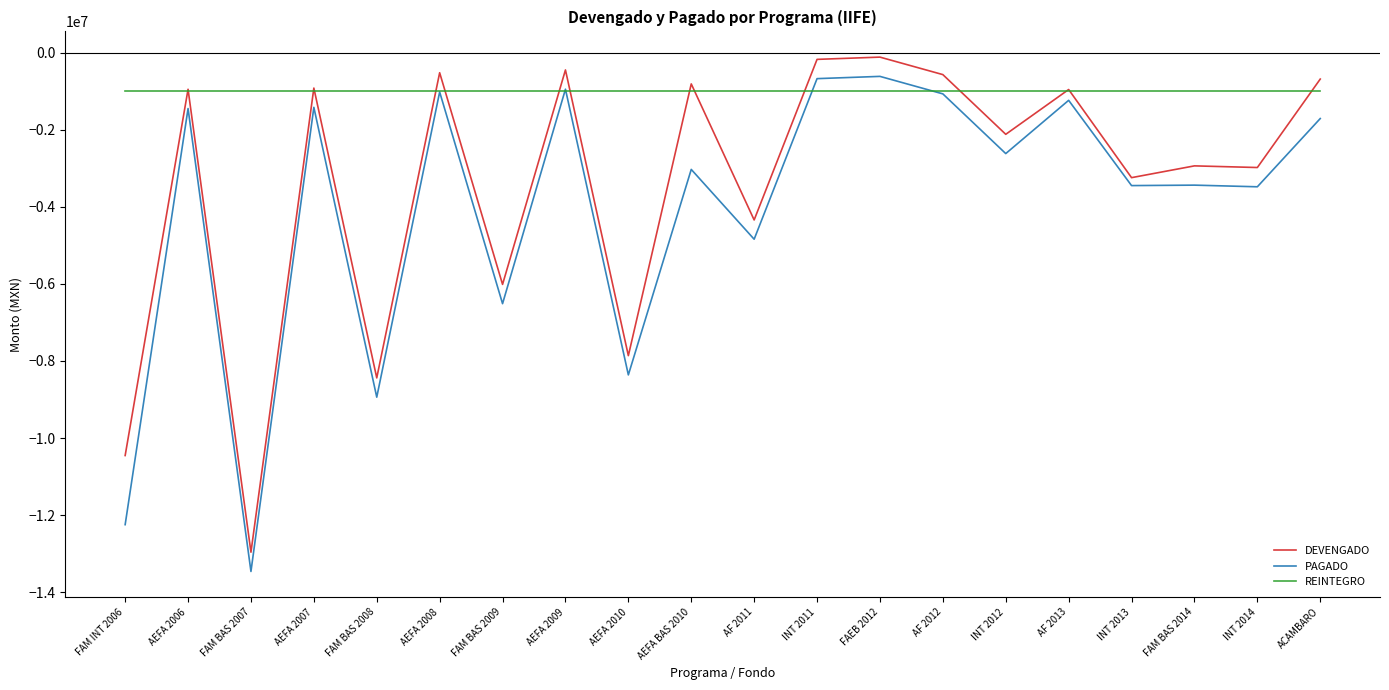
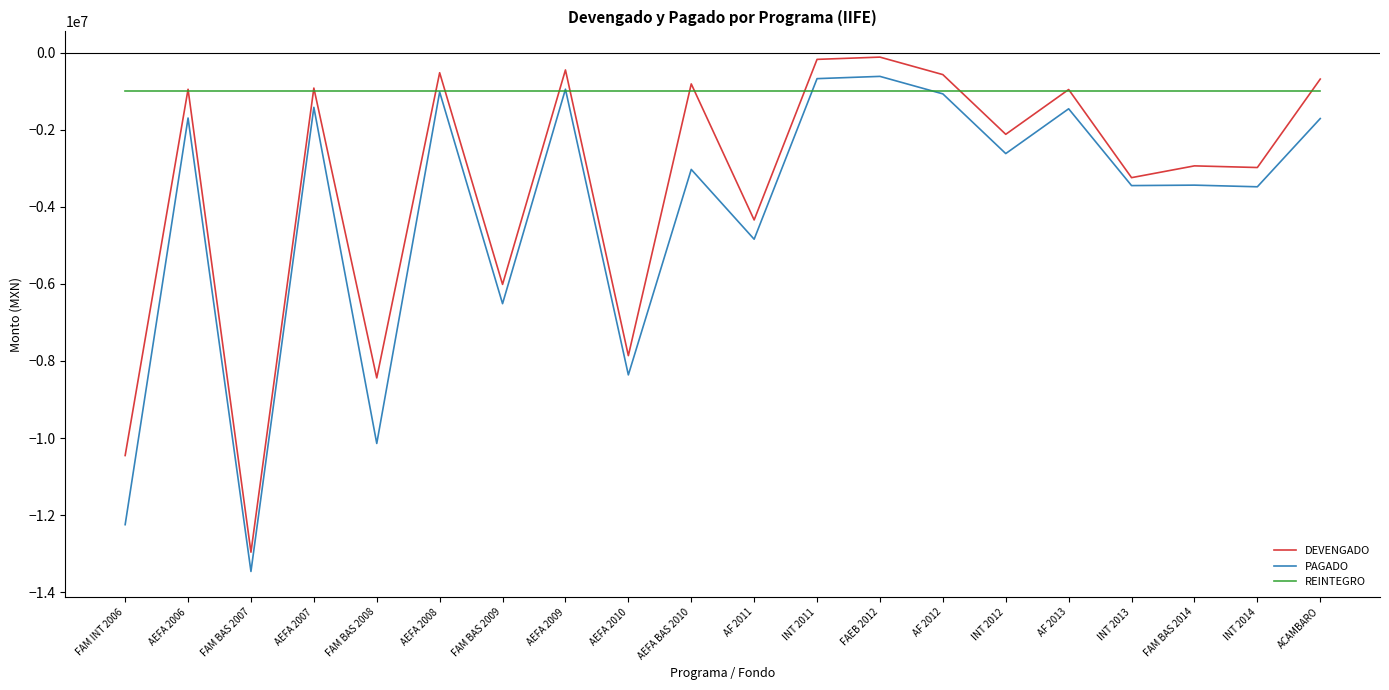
  {
    "DEVENGADO": {
      "FAM INT 2006": -10500000,
      "FAM BAS 2007": -13000000,
      "AEFA 2007": -900000,
      "FAM BAS 2008": -8400000,
      "AEFA 2008": -500000,
      "FAM BAS 2009": -6000000,
      "AEFA 2009": -400000,
      "AEFA 2010": -7900000,
      "AEFA BAS 2010": -800000,
      "AF 2011": -4300000,
      "INT 2011": -200000,
      "FAEB 2012": -100000,
      "AF 2012": -600000,
      "INT 2012": -2100000,
      "INT 2013": -3200000,
      "FAM BAS 2014": -2900000,
      "INT 2014": -3000000,
      "ACAMBARO": -700000
    },
    "PAGADO": {
      "FAM INT 2006": -12200000,
-     "AEFA 2006": -1400000,
+     "AEFA 2006": -1700000,
      "FAM BAS 2007": -13500000,
      "AEFA 2007": -1400000,
-     "FAM BAS 2008": -8900000,
+     "FAM BAS 2008": -10100000,
      "FAM BAS 2009": -6500000,
      "AEFA 2010": -8400000,
      "AEFA BAS 2010": -3000000,
      "AF 2011": -4800000,
      "INT 2011": -700000,
      "FAEB 2012": -600000,
      "AF 2012": -1100000,
      "INT 2012": -2600000,
-     "AF 2013": -1200000,
+     "AF 2013": -1500000,
      "INT 2013": -3400000,
      "FAM BAS 2014": -3400000,
      "INT 2014": -3500000,
      "ACAMBARO": -1700000
    },
    "REINTEGRO": {
      "FAM INT 2006": -1000000,
      "FAM BAS 2007": -1000000,
      "AEFA 2007": -1000000,
      "FAM BAS 2008": -1000000,
      "FAM BAS 2009": -1000000,
      "AEFA 2010": -1000000,
      "AEFA BAS 2010": -1000000,
      "AF 2011": -1000000,
      "INT 2011": -1000000,
      "FAEB 2012": -1000000,
      "AF 2012": -1000000,
      "INT 2012": -1000000,
      "INT 2013": -1000000,
      "FAM BAS 2014": -1000000,
      "INT 2014": -1000000,
      "ACAMBARO": -1000000
    }
  }
